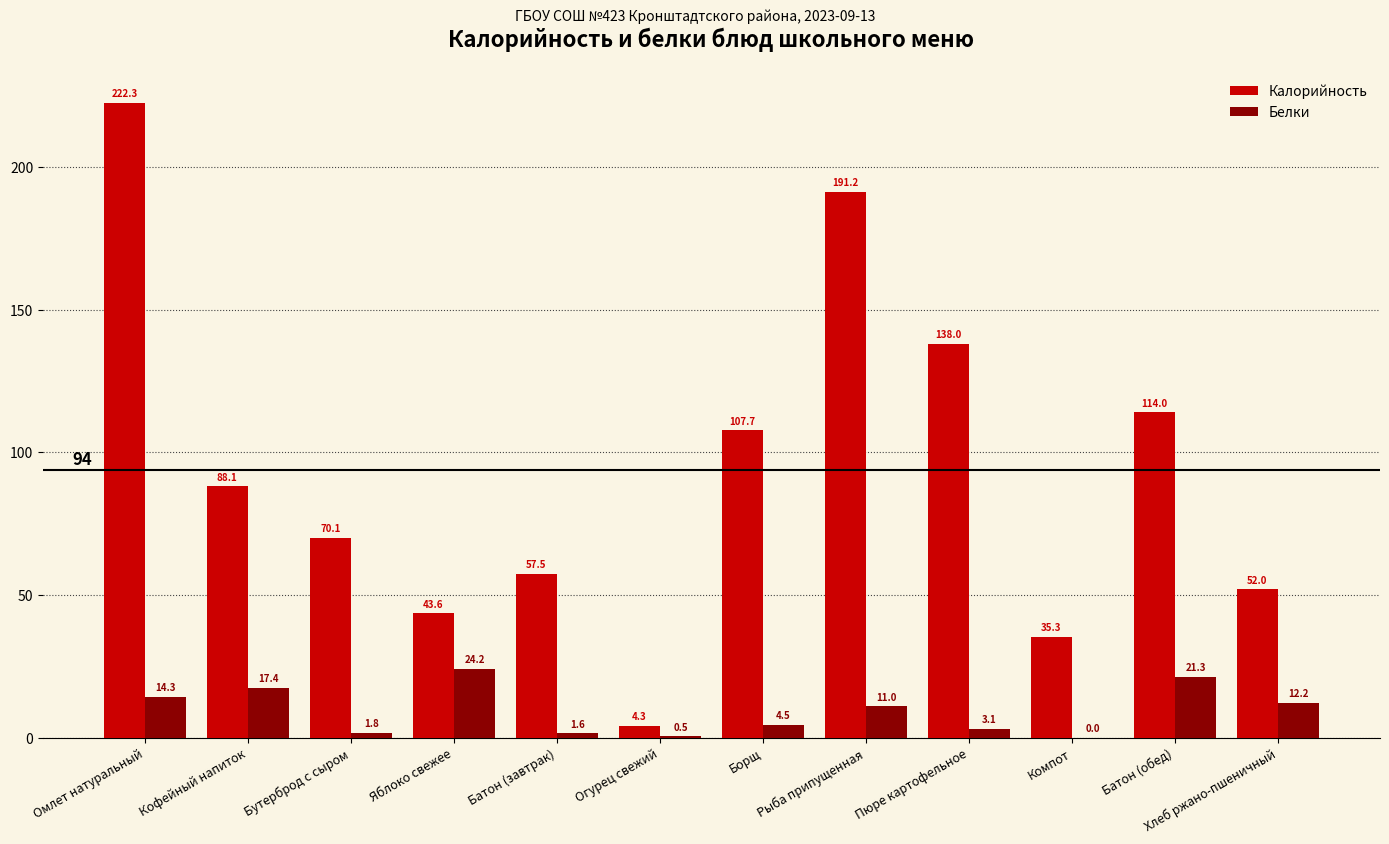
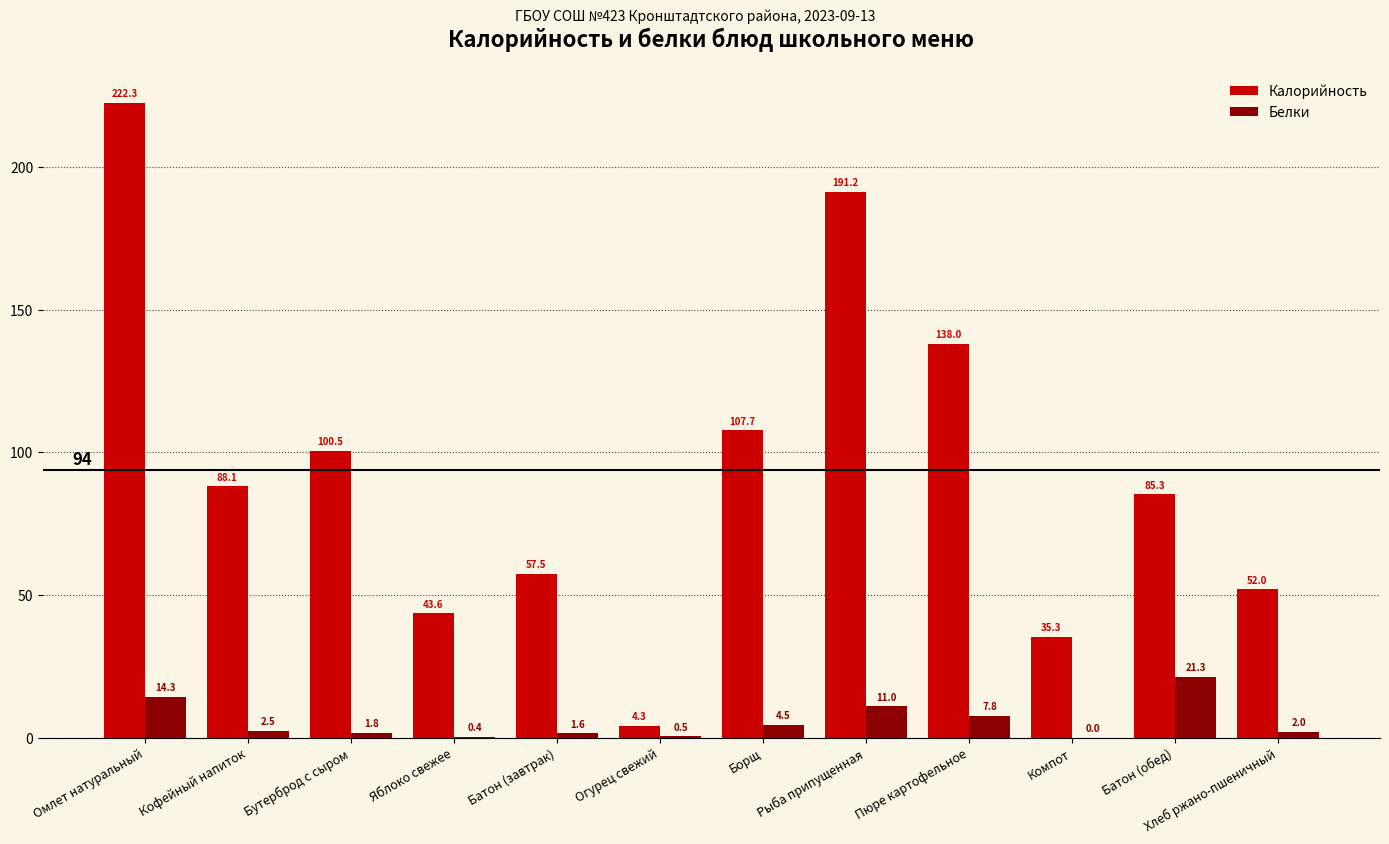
  {
    "Калорийность": {
      "Омлет натуральный": 222.3,
      "Кофейный напиток": 88.1,
-     "Бутерброд с сыром": 70.1,
+     "Бутерброд с сыром": 100.5,
      "Яблоко свежее": 43.6,
      "Батон (завтрак)": 57.5,
      "Огурец свежий": 4.3,
      "Борщ": 107.7,
      "Рыба припущенная": 191.2,
      "Пюре картофельное": 138.0,
      "Компот": 35.3,
-     "Батон (обед)": 114.0,
+     "Батон (обед)": 85.3,
      "Хлеб ржано-пшеничный": 52.0
    },
    "Белки": {
      "Омлет натуральный": 14.3,
-     "Кофейный напиток": 17.4,
+     "Кофейный напиток": 2.5,
      "Бутерброд с сыром": 1.8,
-     "Яблоко свежее": 24.2,
+     "Яблоко свежее": 0.4,
      "Батон (завтрак)": 1.6,
      "Огурец свежий": 0.5,
      "Борщ": 4.5,
      "Рыба припущенная": 11.0,
-     "Пюре картофельное": 3.1,
+     "Пюре картофельное": 7.8,
      "Компот": 0.0,
      "Батон (обед)": 21.3,
-     "Хлеб ржано-пшеничный": 12.2
+     "Хлеб ржано-пшеничный": 2.0
    }
  }
